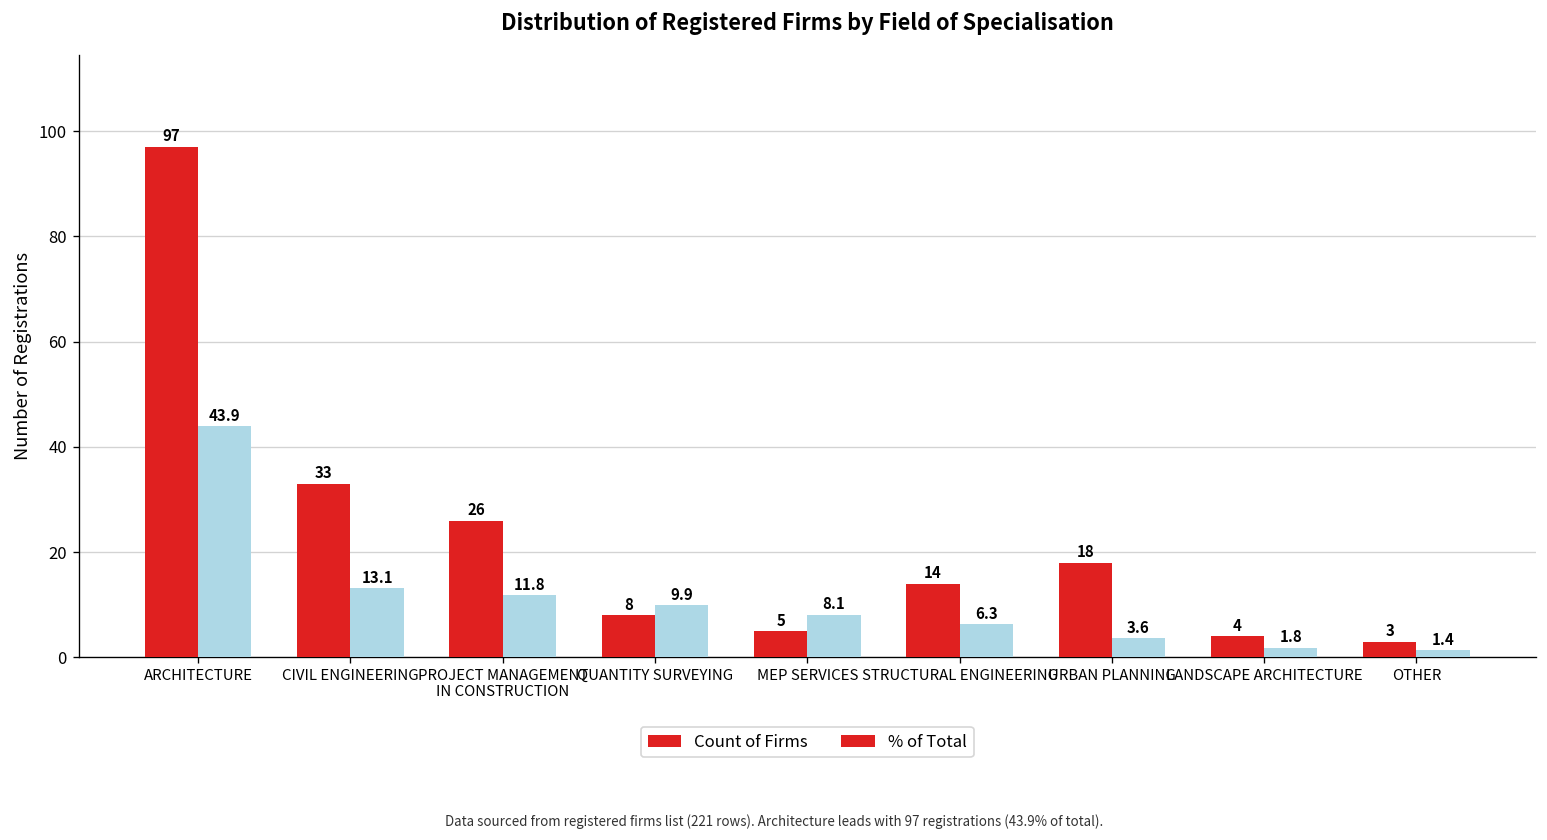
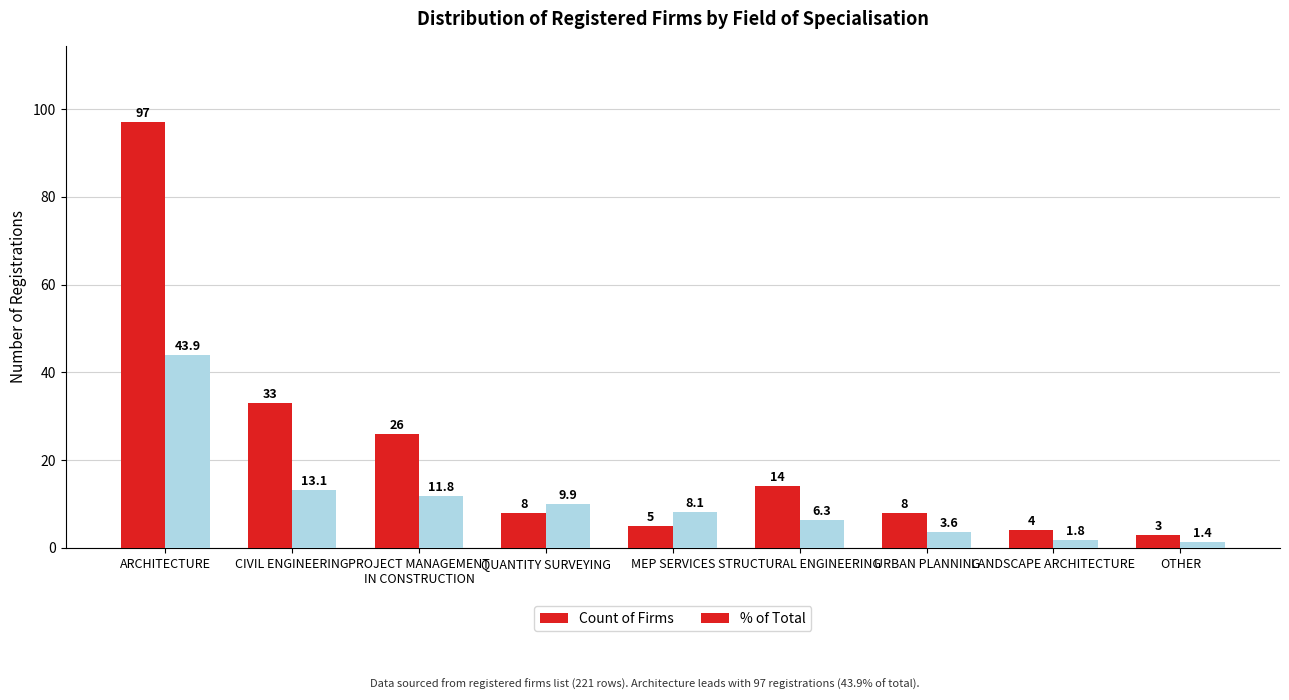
  {
    "Count of Firms": {
      "ARCHITECTURE": 97,
      "CIVIL ENGINEERING": 33,
      "PROJECT MANAGEMENT IN CONSTRUCTION": 26,
      "QUANTITY SURVEYING": 8,
      "MEP SERVICES": 5,
      "STRUCTURAL ENGINEERING": 14,
-     "URBAN PLANNING": 18,
+     "URBAN PLANNING": 8,
      "LANDSCAPE ARCHITECTURE": 4,
      "OTHER": 3
    }
  }
